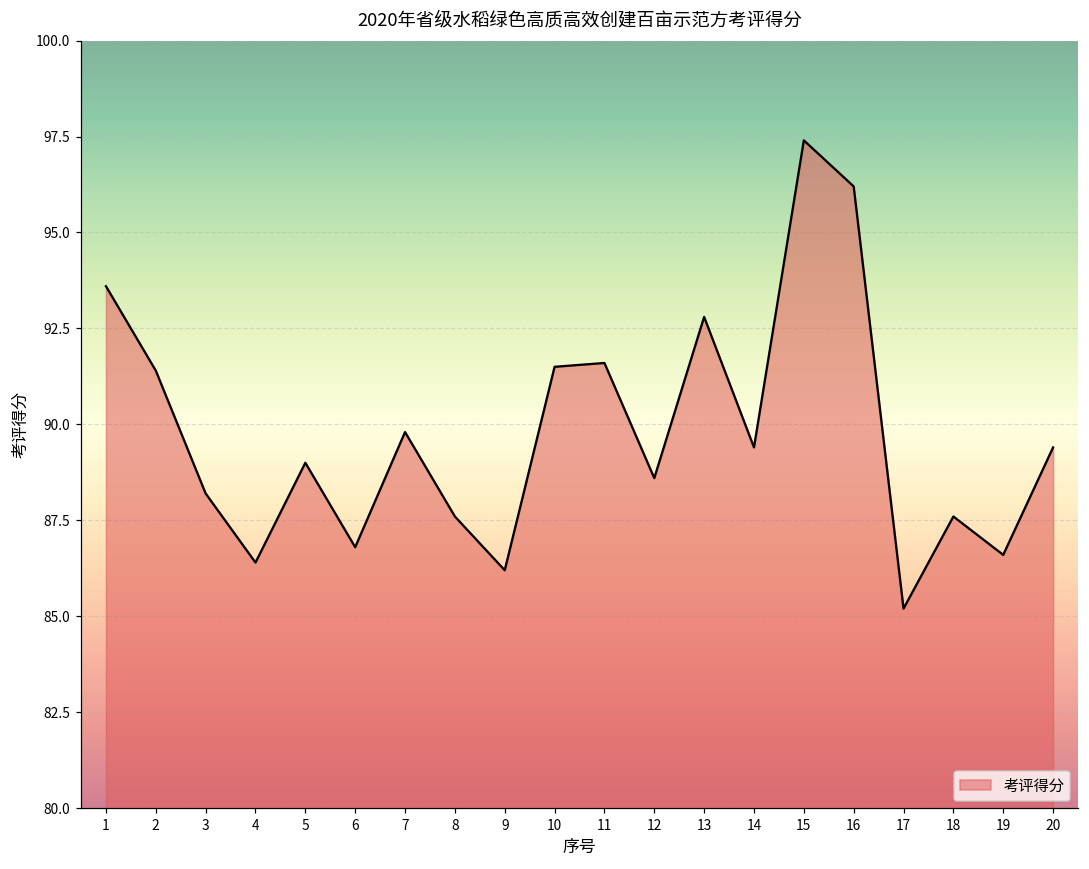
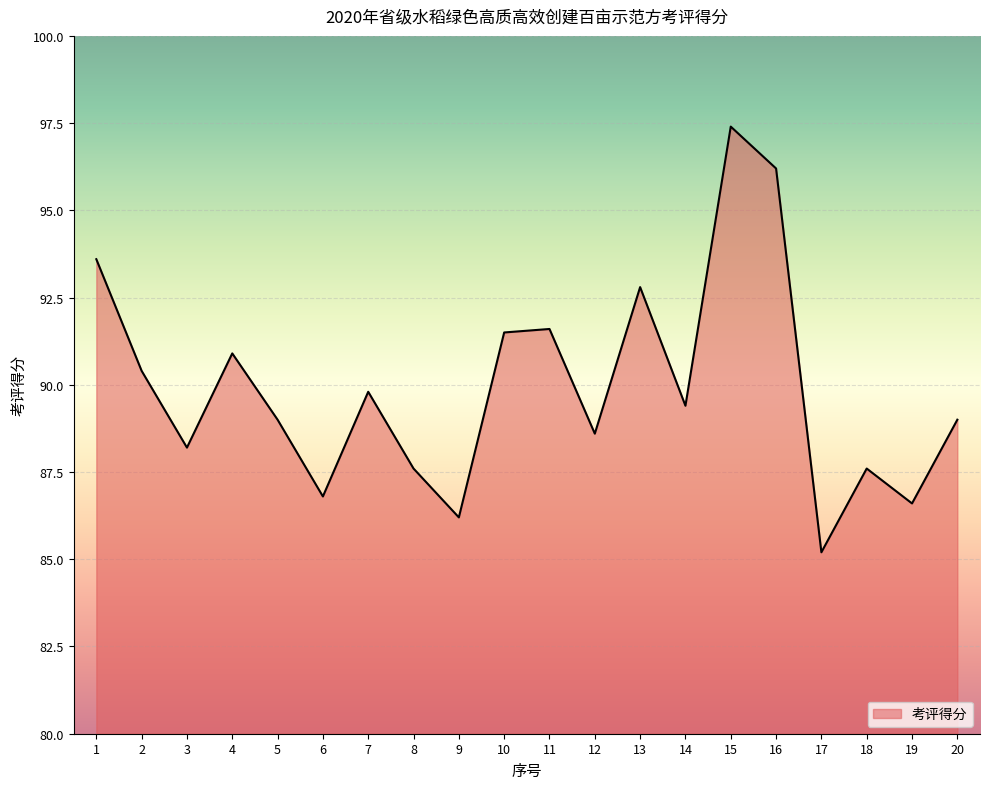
  {
    "1": 93.6,
-   "2": 91.4,
+   "2": 90.4,
    "3": 88.2,
-   "4": 86.4,
+   "4": 90.9,
    "5": 89.0,
    "6": 86.8,
    "7": 89.8,
    "8": 87.6,
    "9": 86.2,
    "10": 91.5,
    "11": 91.6,
    "12": 88.6,
    "13": 92.8,
    "14": 89.4,
    "15": 97.4,
    "16": 96.2,
    "17": 85.2,
    "18": 87.6,
    "19": 86.6,
-   "20": 89.4
+   "20": 89.0
  }
